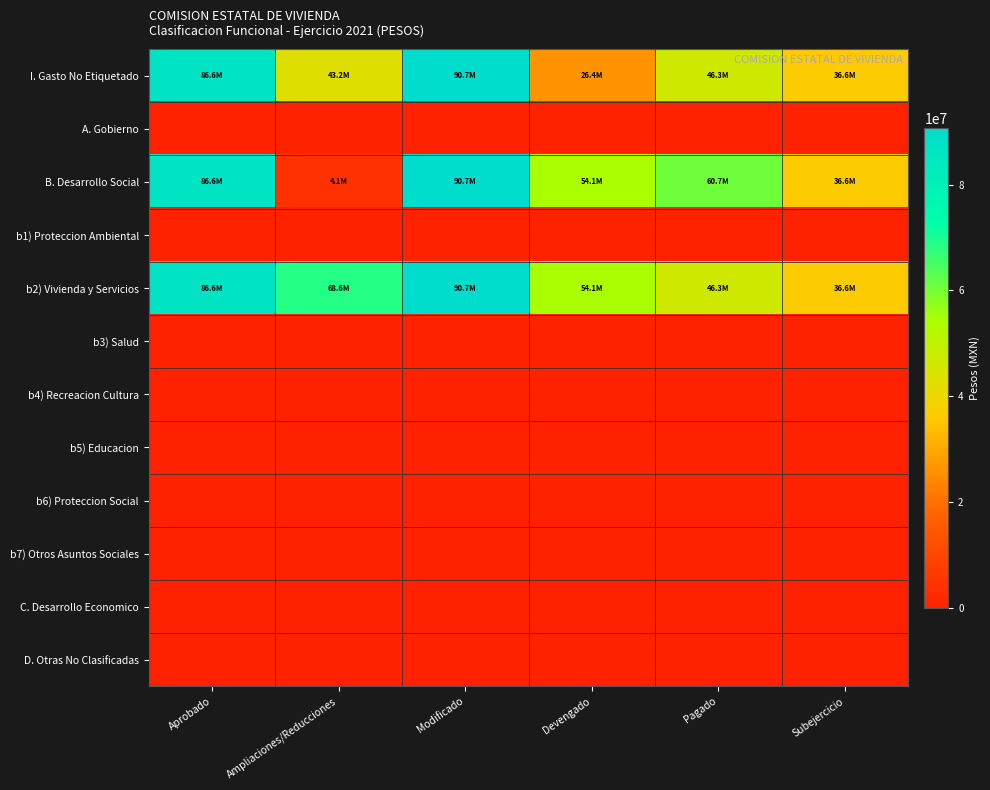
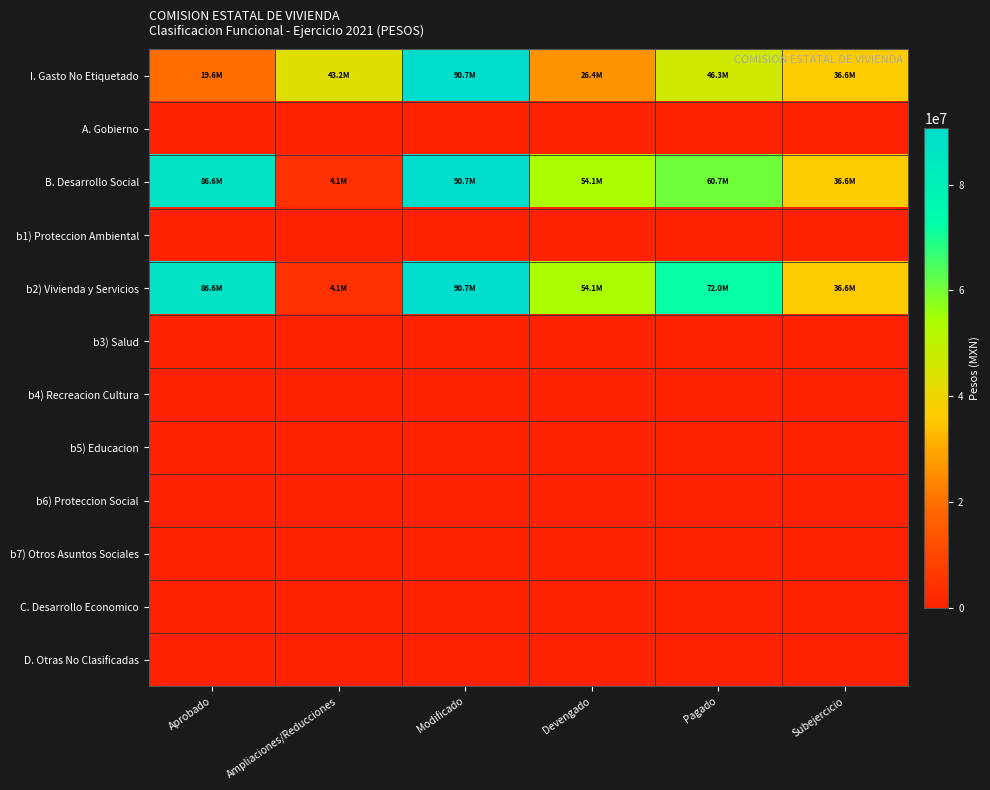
  {
    "I. Gasto No Etiquetado": {
-     "Aprobado": "86.6M",
+     "Aprobado": "19.6M",
      "Ampliaciones/Reducciones": "43.2M",
      "Modificado": "90.7M",
      "Devengado": "26.4M",
      "Pagado": "46.3M"
    },
    "B. Desarrollo Social": {
      "Aprobado": "86.6M",
      "Ampliaciones/Reducciones": "4.1M",
      "Modificado": "90.7M",
      "Devengado": "54.1M",
      "Pagado": "60.7M",
      "Subejercicio": "36.6M"
    },
    "b2) Vivienda y Servicios": {
      "Aprobado": "86.6M",
-     "Ampliaciones/Reducciones": "68.6M",
+     "Ampliaciones/Reducciones": "4.1M",
      "Modificado": "90.7M",
      "Devengado": "54.1M",
-     "Pagado": "46.3M",
+     "Pagado": "72.0M",
      "Subejercicio": "36.6M"
    }
  }
